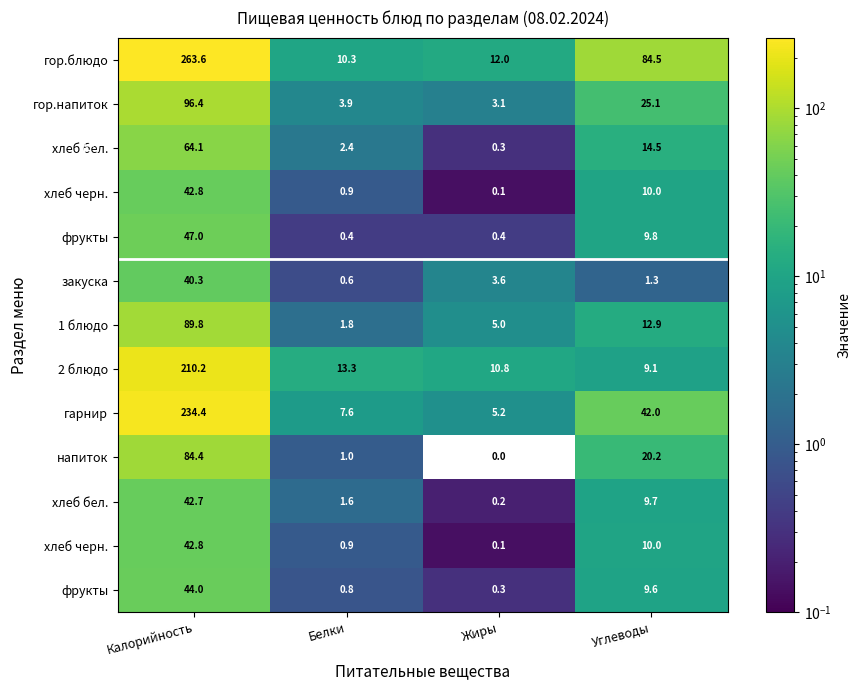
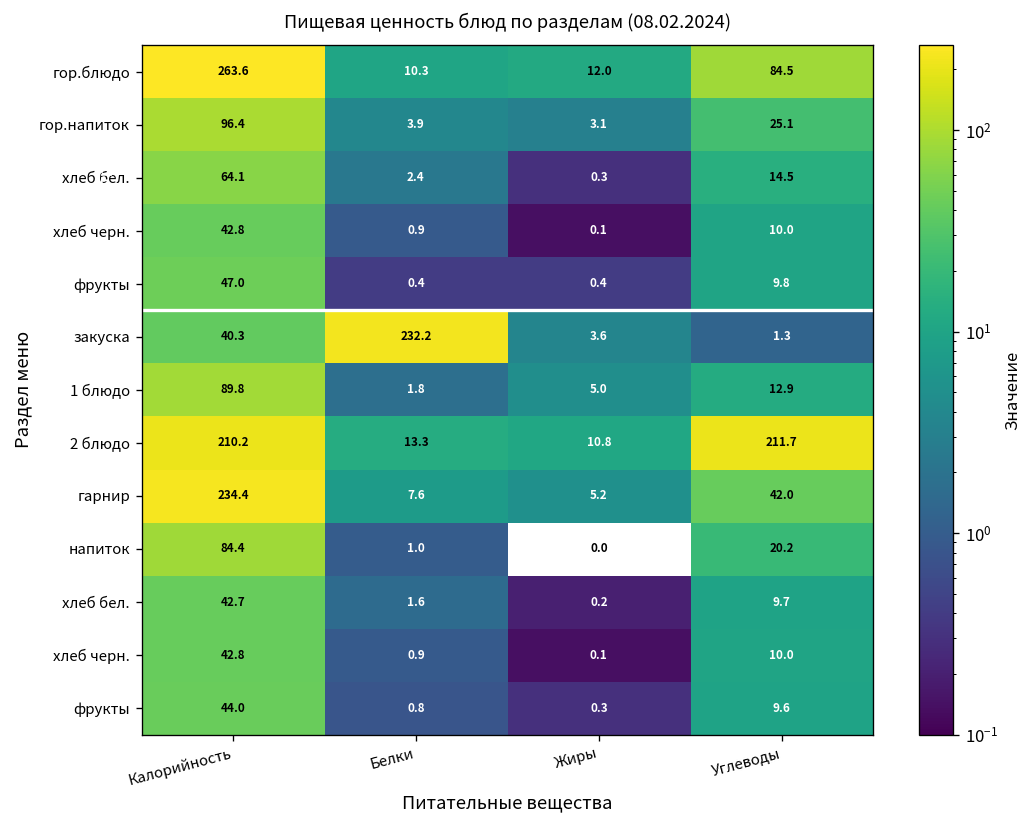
  {
    "гор.блюдо": {
      "Калорийность": 263.6,
      "Белки": 10.3,
      "Жиры": 12.0,
      "Углеводы": 84.5
    },
    "гор.напиток": {
      "Калорийность": 96.4,
      "Белки": 3.9,
      "Жиры": 3.1,
      "Углеводы": 25.1
    },
    "закуска": {
      "Калорийность": 40.3,
-     "Белки": 0.6,
+     "Белки": 232.2,
      "Жиры": 3.6,
      "Углеводы": 1.3
    },
    "1 блюдо": {
      "Калорийность": 89.8,
      "Белки": 1.8,
      "Жиры": 5.0,
      "Углеводы": 12.9
    },
    "2 блюдо": {
      "Калорийность": 210.2,
      "Белки": 13.3,
      "Жиры": 10.8,
-     "Углеводы": 9.1
+     "Углеводы": 211.7
    },
    "гарнир": {
      "Калорийность": 234.4,
      "Белки": 7.6,
      "Жиры": 5.2,
      "Углеводы": 42.0
    },
    "напиток": {
      "Калорийность": 84.4,
      "Белки": 1.0,
      "Жиры": 0.0,
      "Углеводы": 20.2
    }
  }
